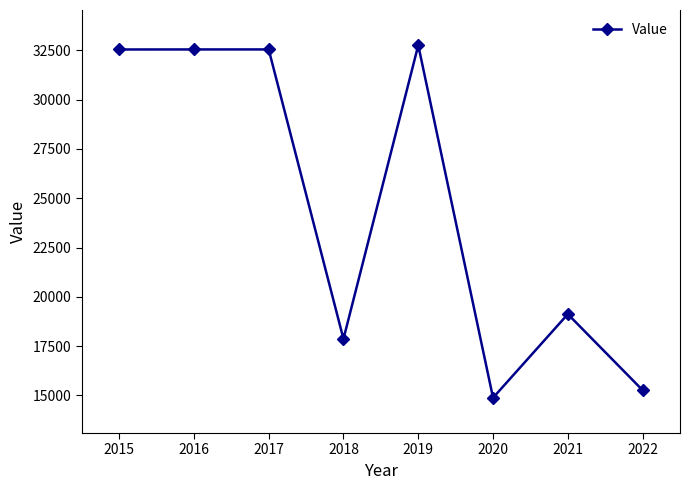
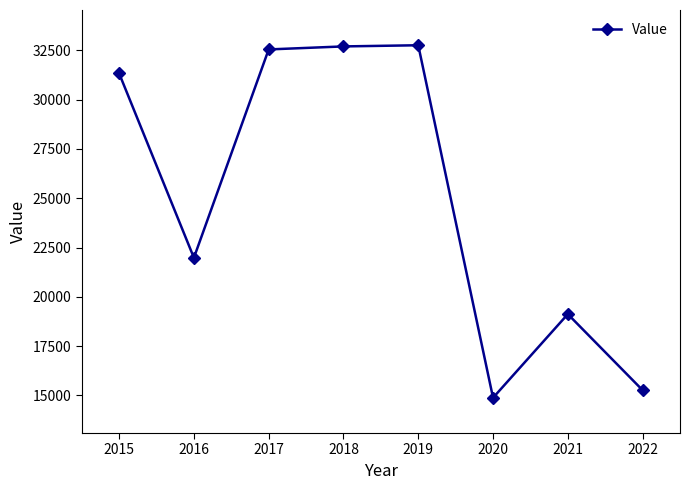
  {
-   "2015": 32500,
-   "2016": 32500,
+   "2015": 31300,
+   "2016": 22000,
    "2017": 32500,
-   "2018": 17900,
+   "2018": 32700,
    "2019": 32800,
    "2020": 14900,
    "2021": 19100,
    "2022": 15300
  }
